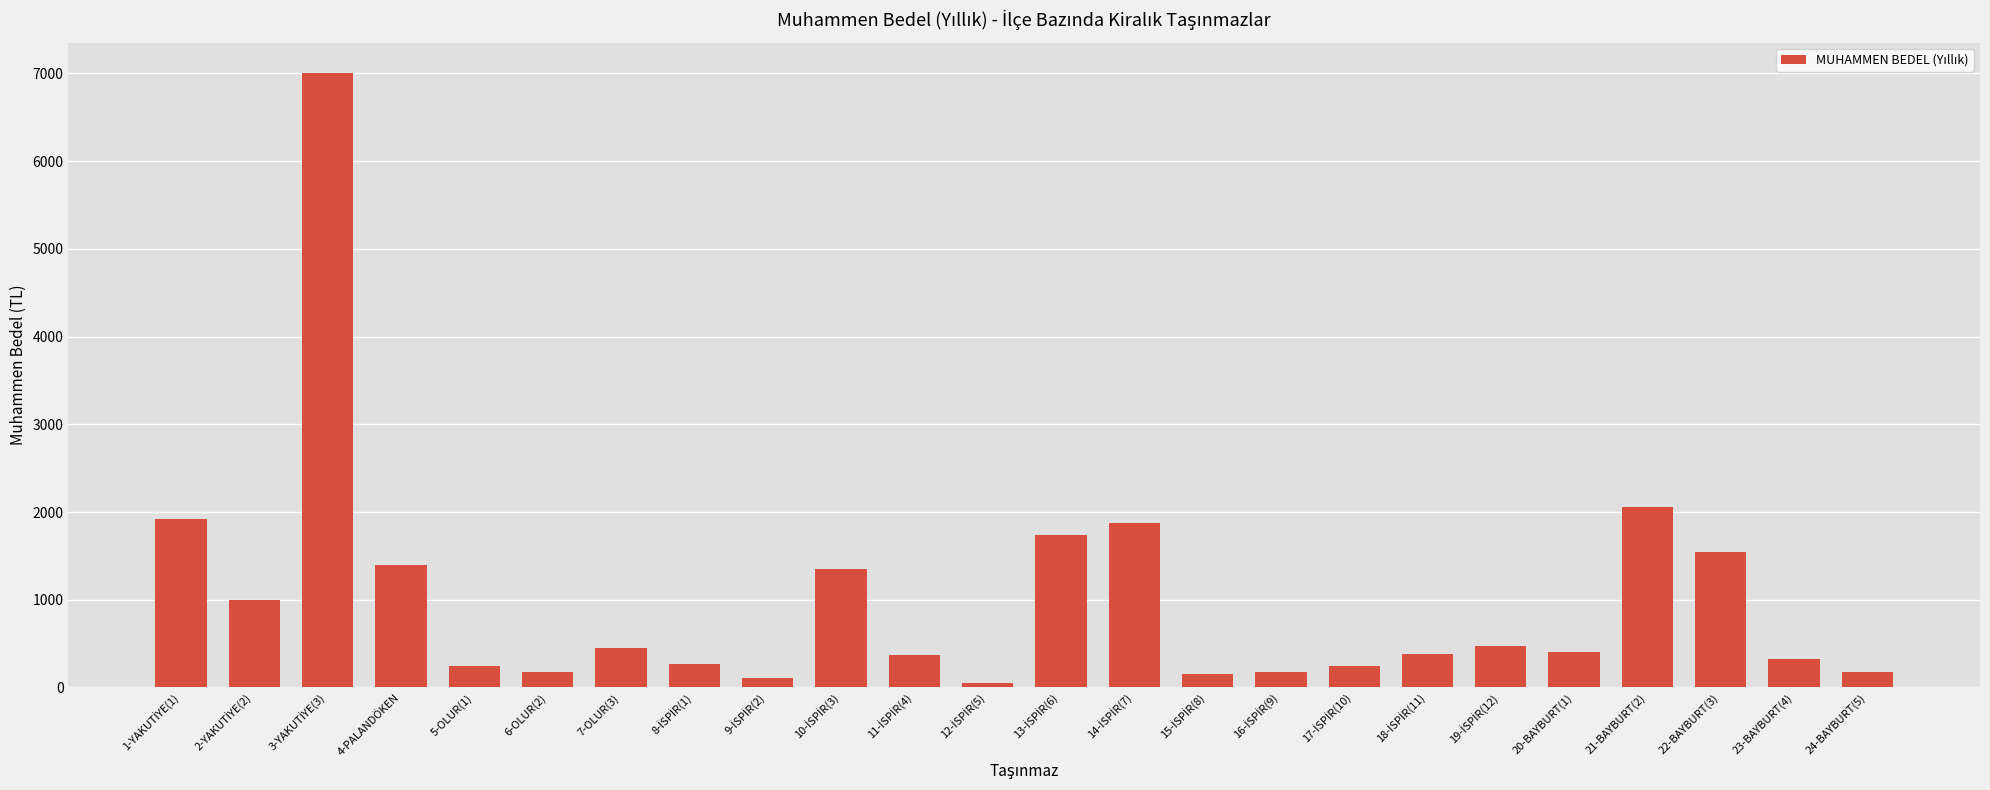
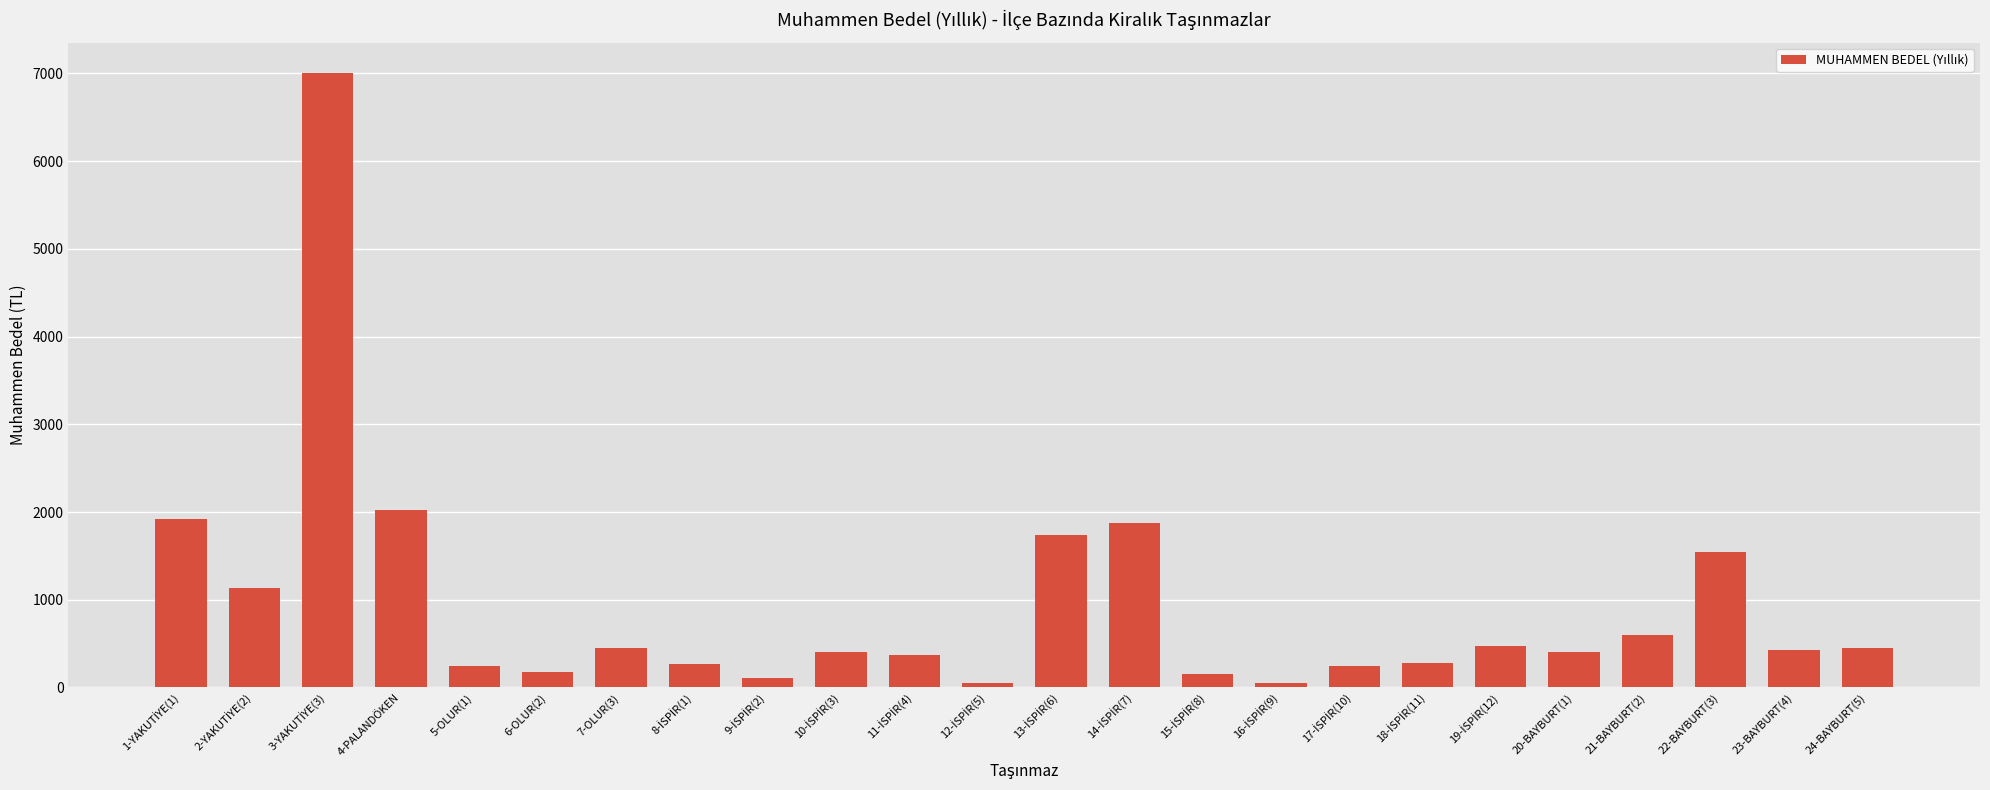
  {
    "1-YAKUTİYE(1)": 1900,
-   "2-YAKUTİYE(2)": 1000,
+   "2-YAKUTİYE(2)": 1100,
    "3-YAKUTİYE(3)": 7000,
-   "4-PALANDÖKEN": 1400,
+   "4-PALANDÖKEN": 2000,
    "5-OLUR(1)": 300,
    "6-OLUR(2)": 200,
    "7-OLUR(3)": 500,
    "8-İSPİR(1)": 300,
    "9-İSPİR(2)": 100,
-   "10-İSPİR(3)": 1400,
+   "10-İSPİR(3)": 400,
    "11-İSPİR(4)": 400,
    "12-İSPİR(5)": 100,
    "13-İSPİR(6)": 1700,
    "14-İSPİR(7)": 1900,
    "15-İSPİR(8)": 200,
-   "16-İSPİR(9)": 200,
+   "16-İSPİR(9)": 100,
    "17-İSPİR(10)": 300,
-   "18-İSPİR(11)": 400,
+   "18-İSPİR(11)": 300,
    "19-İSPİR(12)": 500,
    "20-BAYBURT(1)": 400,
-   "21-BAYBURT(2)": 2100,
+   "21-BAYBURT(2)": 600,
    "22-BAYBURT(3)": 1500,
-   "23-BAYBURT(4)": 300,
-   "24-BAYBURT(5)": 200
+   "23-BAYBURT(4)": 400,
+   "24-BAYBURT(5)": 500
  }
